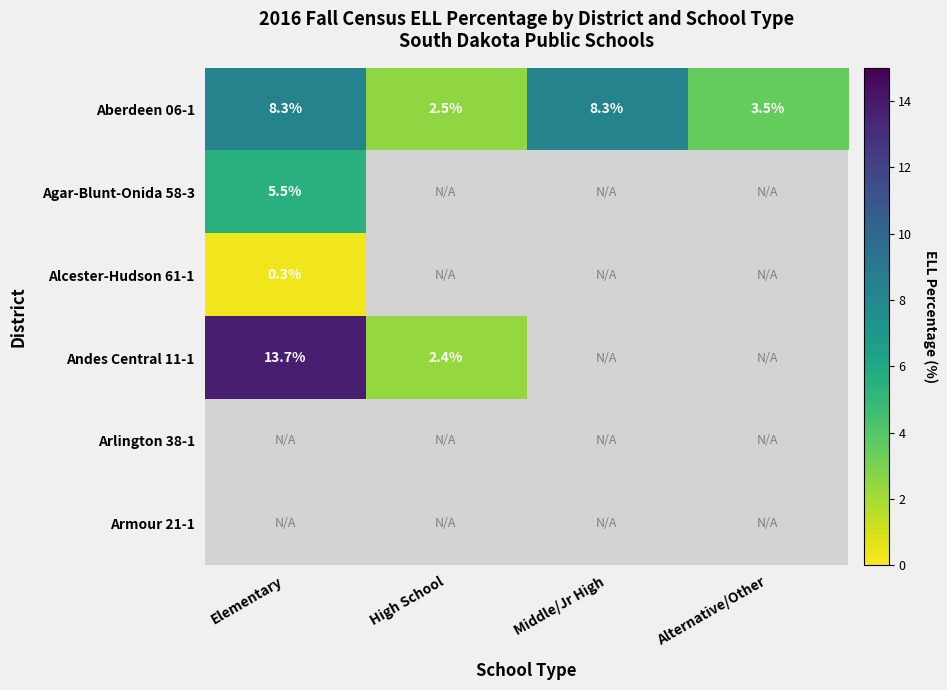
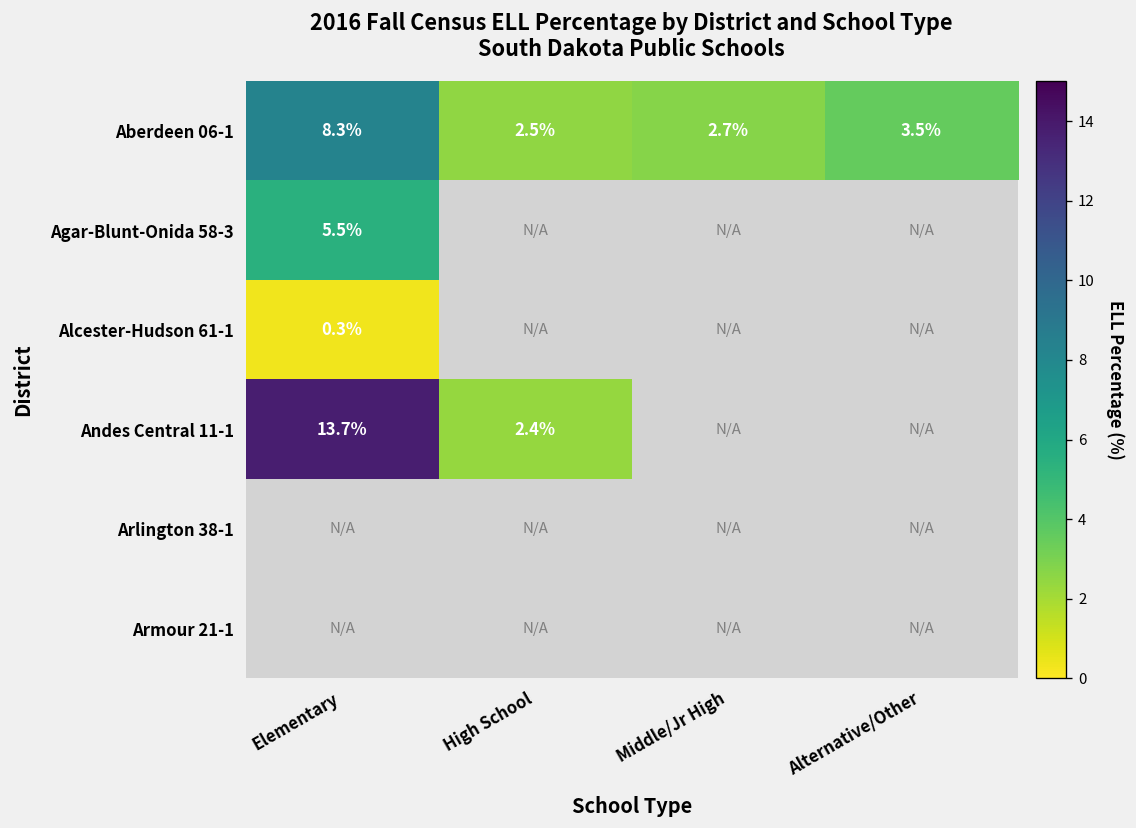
  {
    "Aberdeen 06-1": {
      "Elementary": "8.3%",
      "High School": "2.5%",
-     "Middle/Jr High": "8.3%",
+     "Middle/Jr High": "2.7%",
      "Alternative/Other": "3.5%"
    },
    "Agar-Blunt-Onida 58-3": {
      "Elementary": "5.5%"
    },
    "Alcester-Hudson 61-1": {
      "Elementary": "0.3%"
    },
    "Andes Central 11-1": {
      "Elementary": "13.7%",
      "High School": "2.4%"
    }
  }
